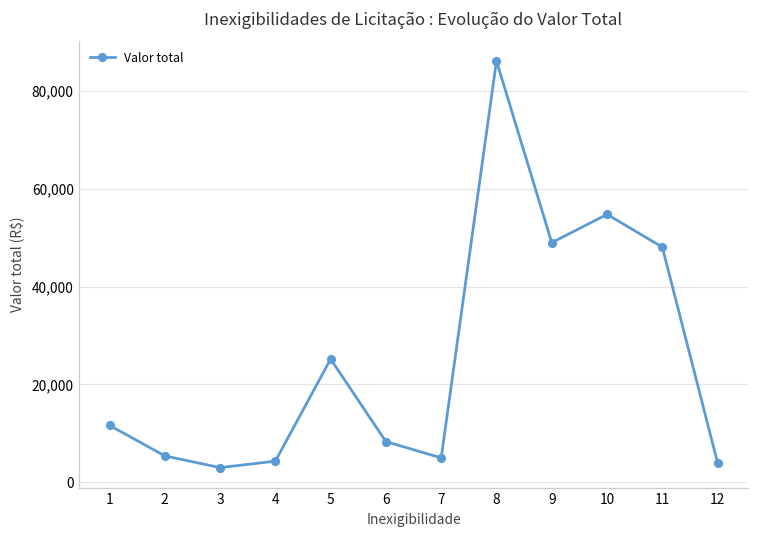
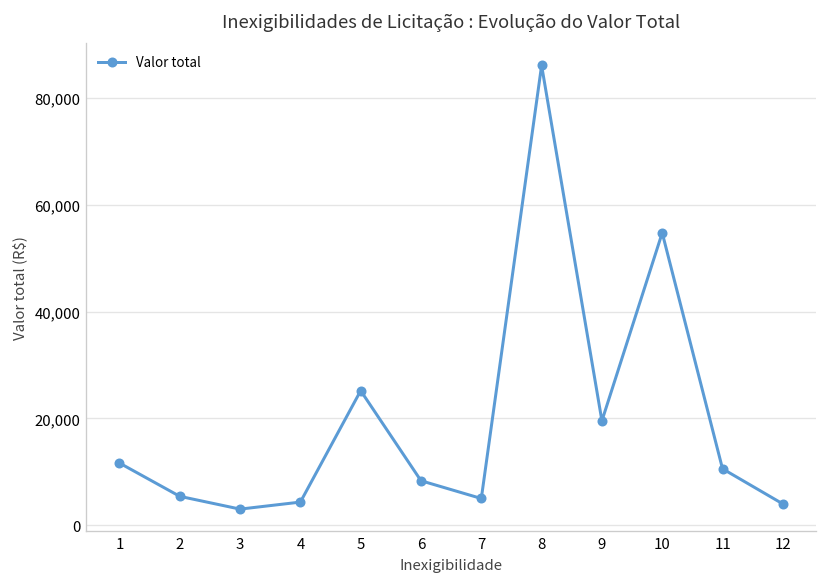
  {
    "1": "12,000",
    "2": "5,000",
    "3": "3,000",
    "4": "4,000",
    "5": "25,000",
    "6": "8,000",
    "7": "5,000",
    "8": "86,000",
-   "9": "49,000",
+   "9": "20,000",
    "10": "55,000",
-   "11": "48,000",
+   "11": "11,000",
    "12": "4,000"
  }
